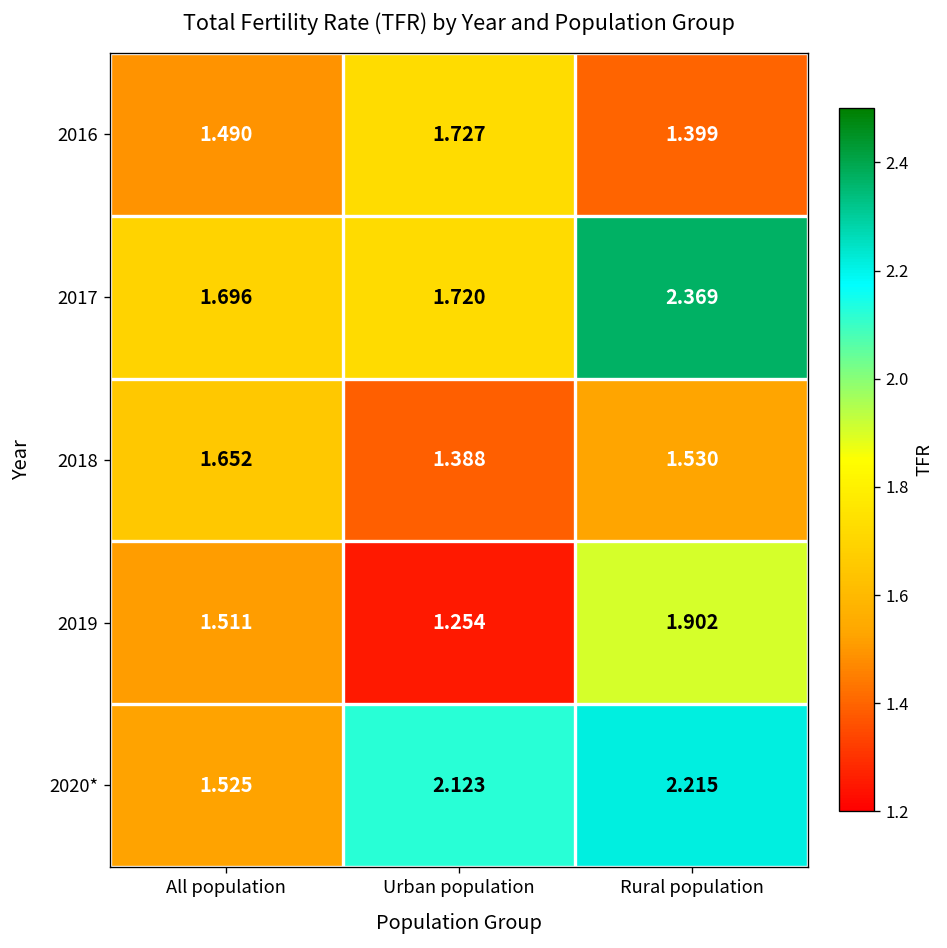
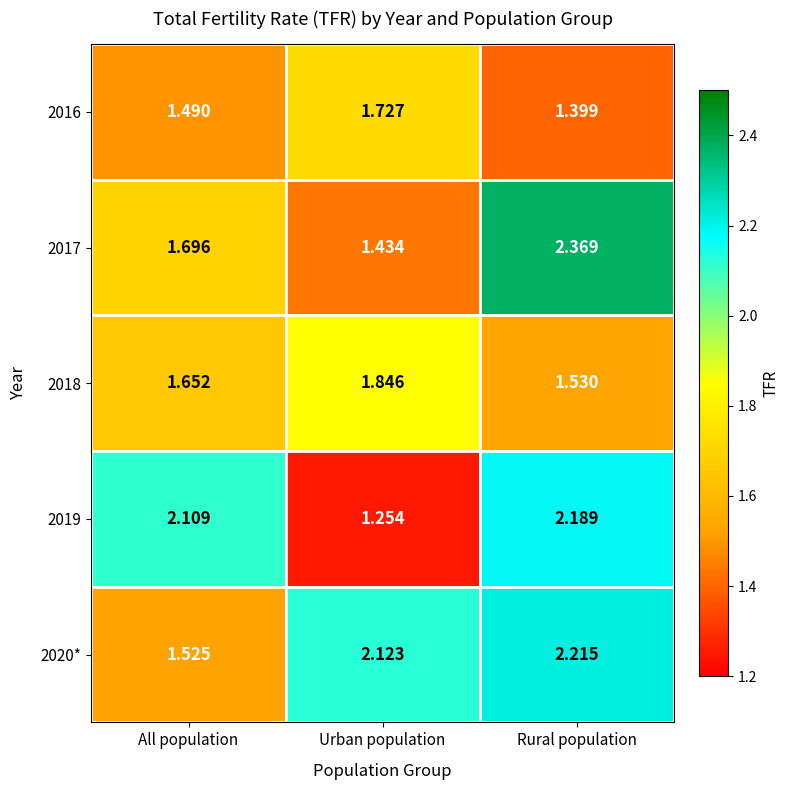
  {
    "2016": {
      "All population": 1.490,
      "Urban population": 1.727,
      "Rural population": 1.399
    },
    "2017": {
      "All population": 1.696,
-     "Urban population": 1.720,
+     "Urban population": 1.434,
      "Rural population": 2.369
    },
    "2018": {
      "All population": 1.652,
-     "Urban population": 1.388,
+     "Urban population": 1.846,
      "Rural population": 1.530
    },
    "2019": {
-     "All population": 1.511,
+     "All population": 2.109,
      "Urban population": 1.254,
-     "Rural population": 1.902
+     "Rural population": 2.189
    },
    "2020*": {
      "All population": 1.525,
      "Urban population": 2.123,
      "Rural population": 2.215
    }
  }
